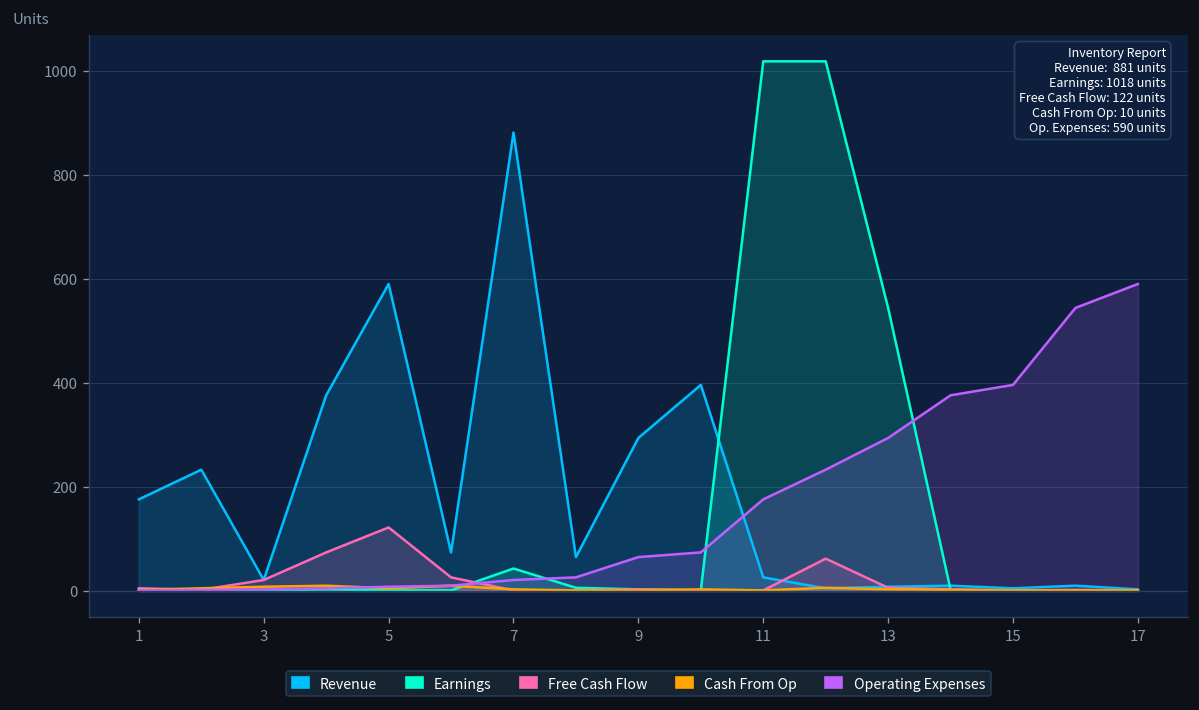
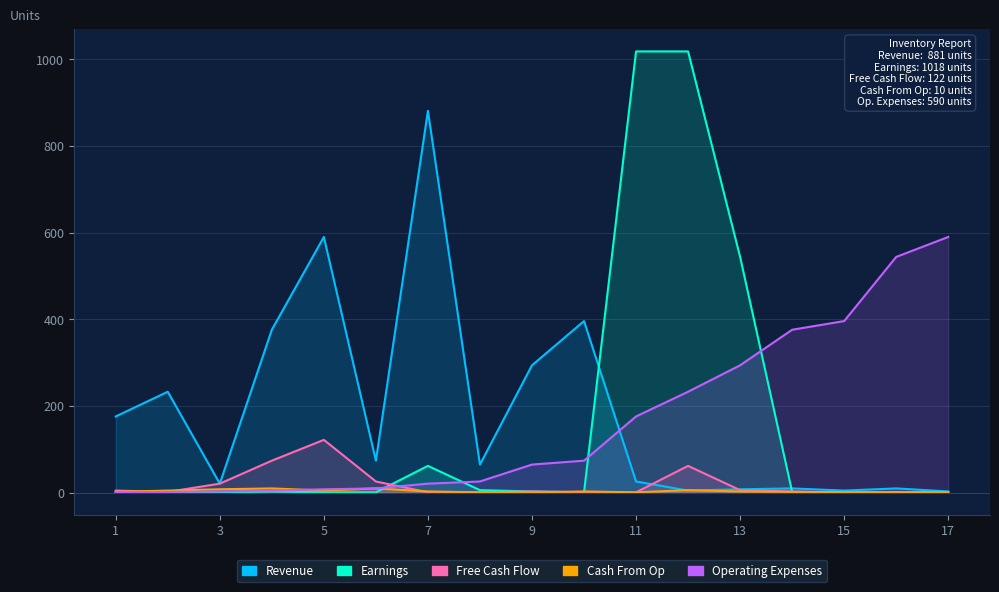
  {
    "Revenue": {
      "1": 180,
      "5": 590,
      "7": 880,
      "9": 290,
      "11": 30
    },
    "Earnings": {
-     "7": 40,
+     "7": 60,
      "11": 1020,
      "13": 540
    },
    "Free Cash Flow": {
      "5": 120
    },
    "Operating Expenses": {
      "7": 20,
      "9": 70,
      "11": 180,
      "13": 290,
      "15": 400,
      "17": 590
    }
  }
